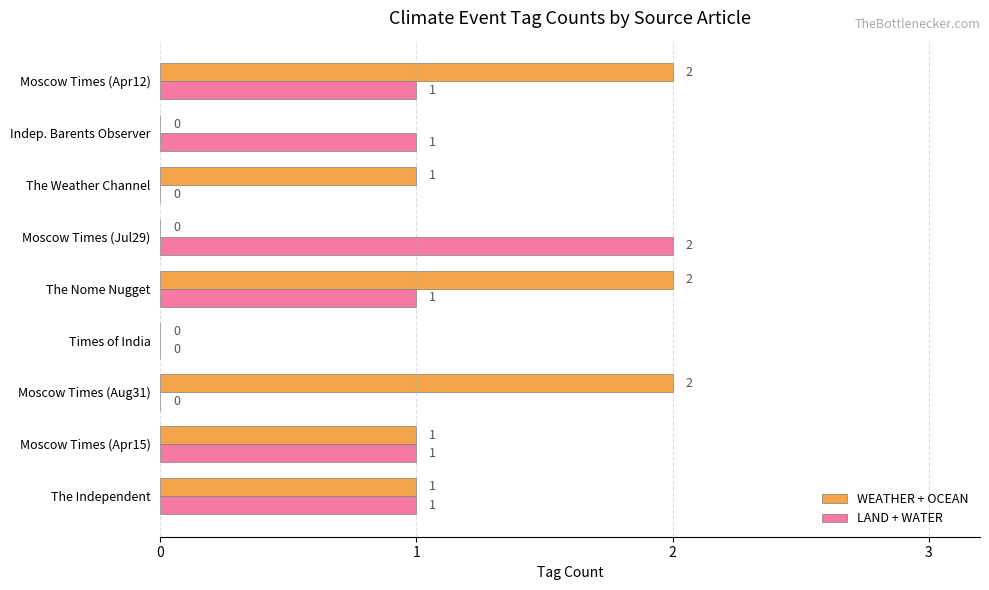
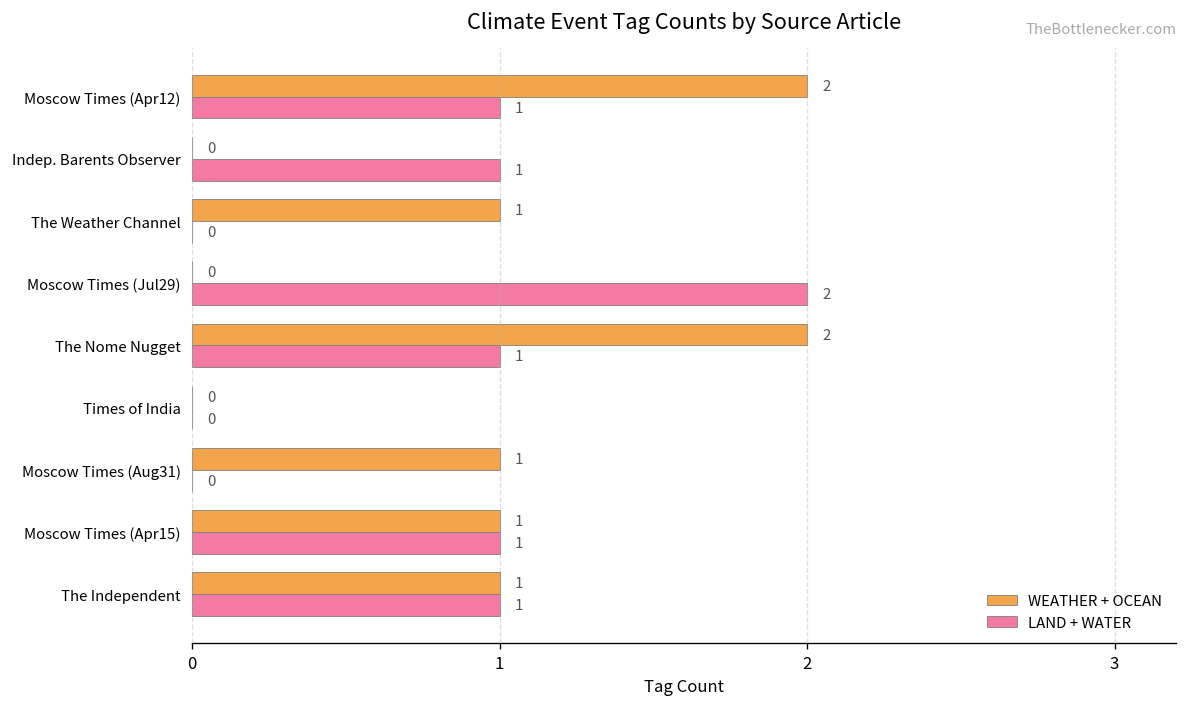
  {
    "WEATHER + OCEAN": {
      "Moscow Times (Apr12)": 2,
      "Indep. Barents Observer": 0,
      "The Weather Channel": 1,
      "Moscow Times (Jul29)": 0,
      "The Nome Nugget": 2,
      "Times of India": 0,
-     "Moscow Times (Aug31)": 2,
+     "Moscow Times (Aug31)": 1,
      "Moscow Times (Apr15)": 1,
      "The Independent": 1
    },
    "LAND + WATER": {
      "Moscow Times (Apr12)": 1,
      "Indep. Barents Observer": 1,
      "The Weather Channel": 0,
      "Moscow Times (Jul29)": 2,
      "The Nome Nugget": 1,
      "Times of India": 0,
      "Moscow Times (Aug31)": 0,
      "Moscow Times (Apr15)": 1,
      "The Independent": 1
    }
  }
